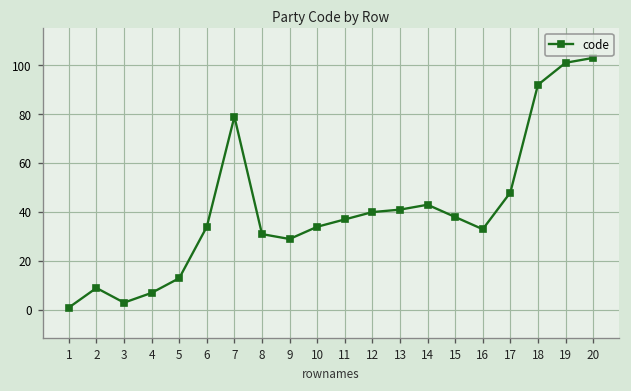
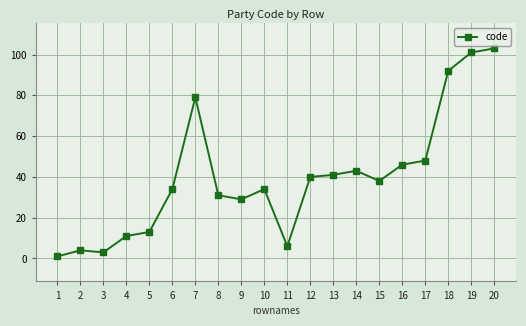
  {
    "1": 1,
-   "2": 9,
+   "2": 4,
    "3": 3,
-   "4": 7,
+   "4": 11,
    "5": 13,
    "6": 34,
    "7": 79,
    "8": 31,
    "9": 29,
    "10": 34,
-   "11": 37,
+   "11": 6,
    "12": 40,
    "13": 41,
    "14": 43,
    "15": 38,
-   "16": 33,
+   "16": 46,
    "17": 48,
    "18": 92,
    "19": 101,
    "20": 103
  }
